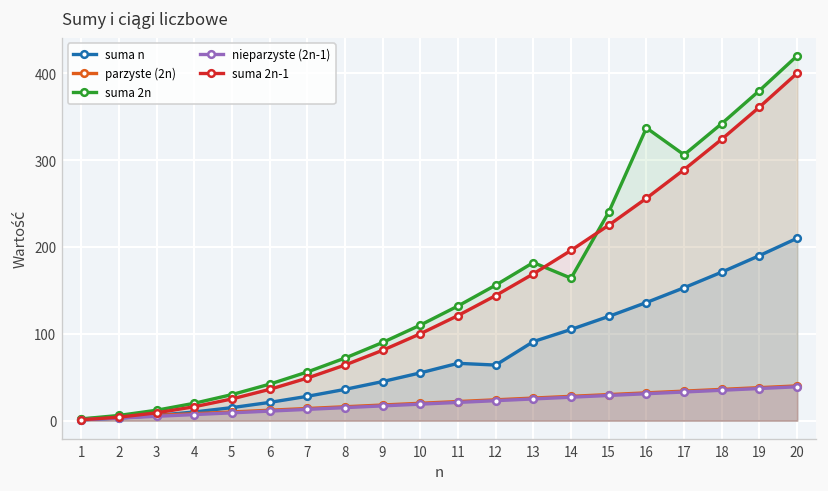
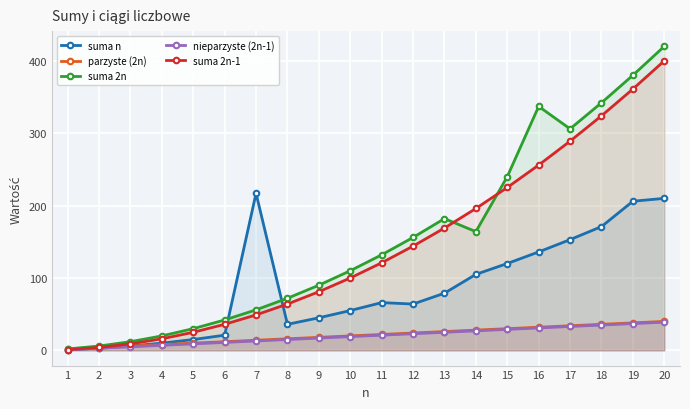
  {
    "suma n": {
      "5": 20,
      "6": 20,
-     "7": 30,
+     "7": 220,
      "8": 40,
      "9": 50,
      "10": 60,
      "11": 70,
      "12": 60,
-     "13": 90,
+     "13": 80,
      "14": 110,
      "15": 120,
      "16": 140,
      "17": 150,
      "18": 170,
-     "19": 190,
+     "19": 210,
      "20": 210
    },
    "suma 2n": {
      "4": 20,
      "5": 30,
      "6": 40,
      "7": 60,
      "8": 70,
      "9": 90,
      "10": 110,
      "11": 130,
      "12": 160,
      "13": 180,
      "14": 160,
      "15": 240,
      "16": 340,
      "17": 310,
      "18": 340,
      "19": 380,
      "20": 420
    }
  }
